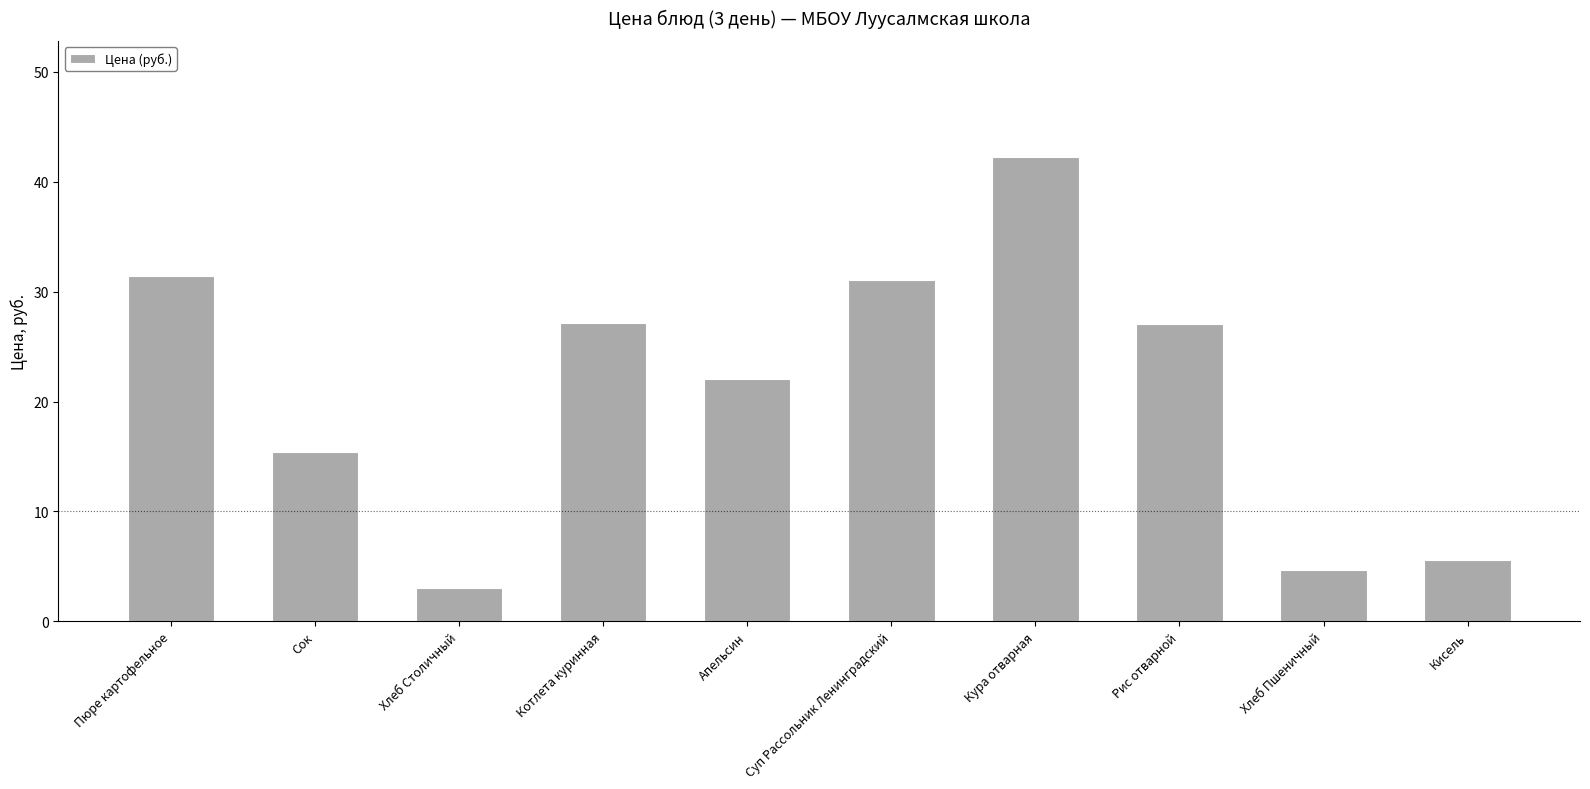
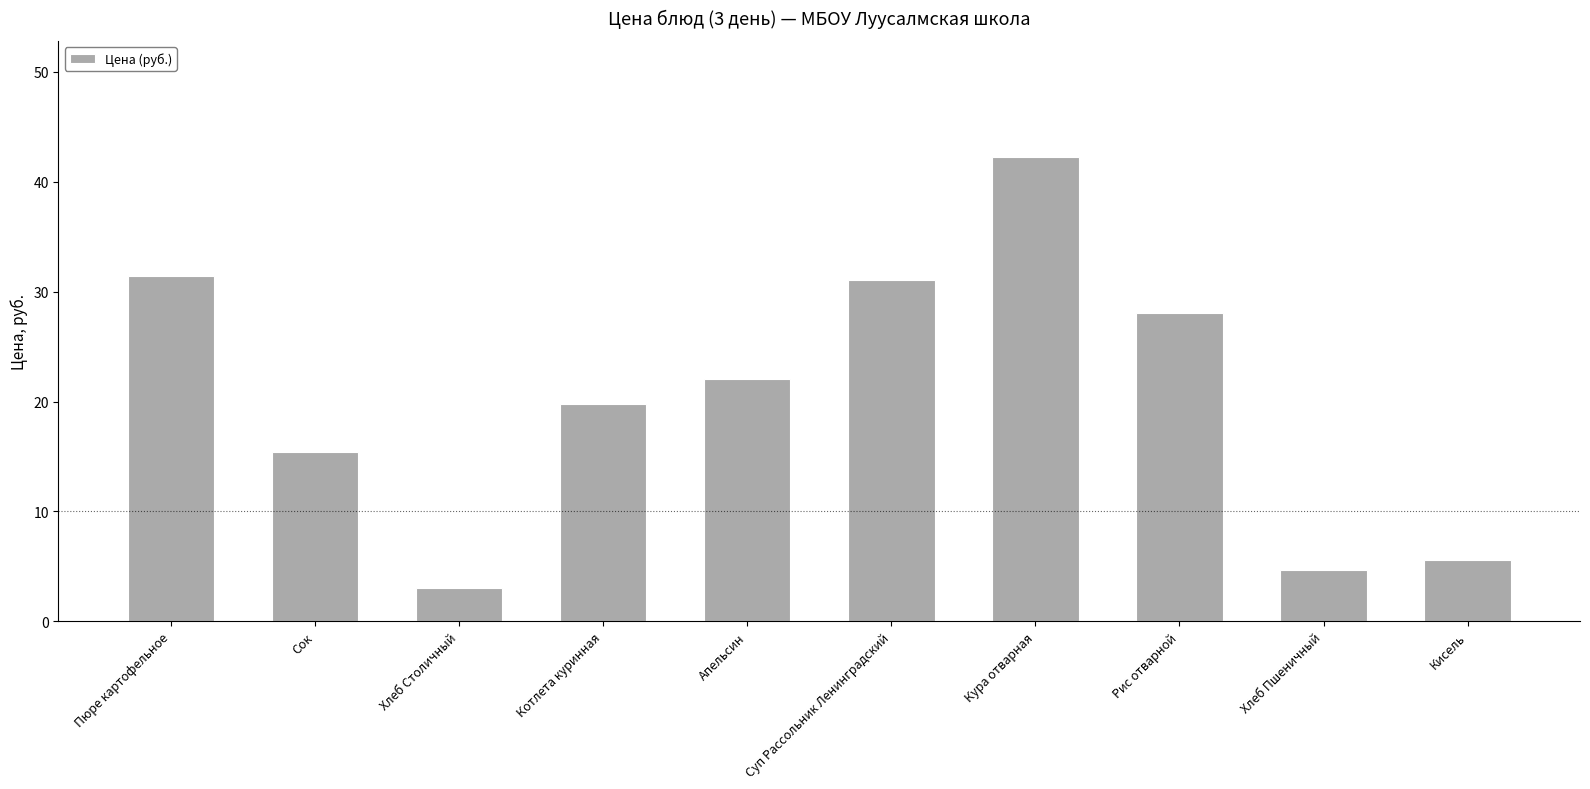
  {
    "Пюре картофельное": 31.4,
    "Сок": 15.4,
    "Хлеб Столичный": 3.0,
-   "Котлета куринная": 27.2,
+   "Котлета куринная": 19.8,
    "Апельсин": 22.0,
    "Суп Рассольник Ленинградский": 31.0,
    "Кура отварная": 42.2,
-   "Рис отварной": 27.1,
+   "Рис отварной": 28.1,
    "Хлеб Пшеничный": 4.7,
    "Кисель": 5.6
  }
